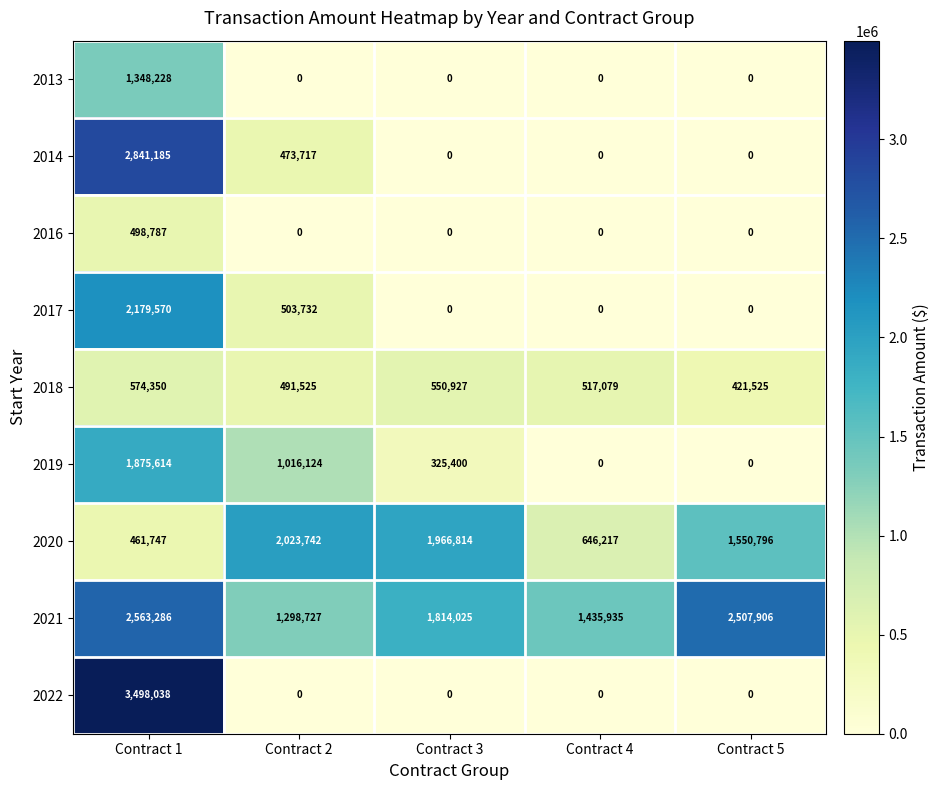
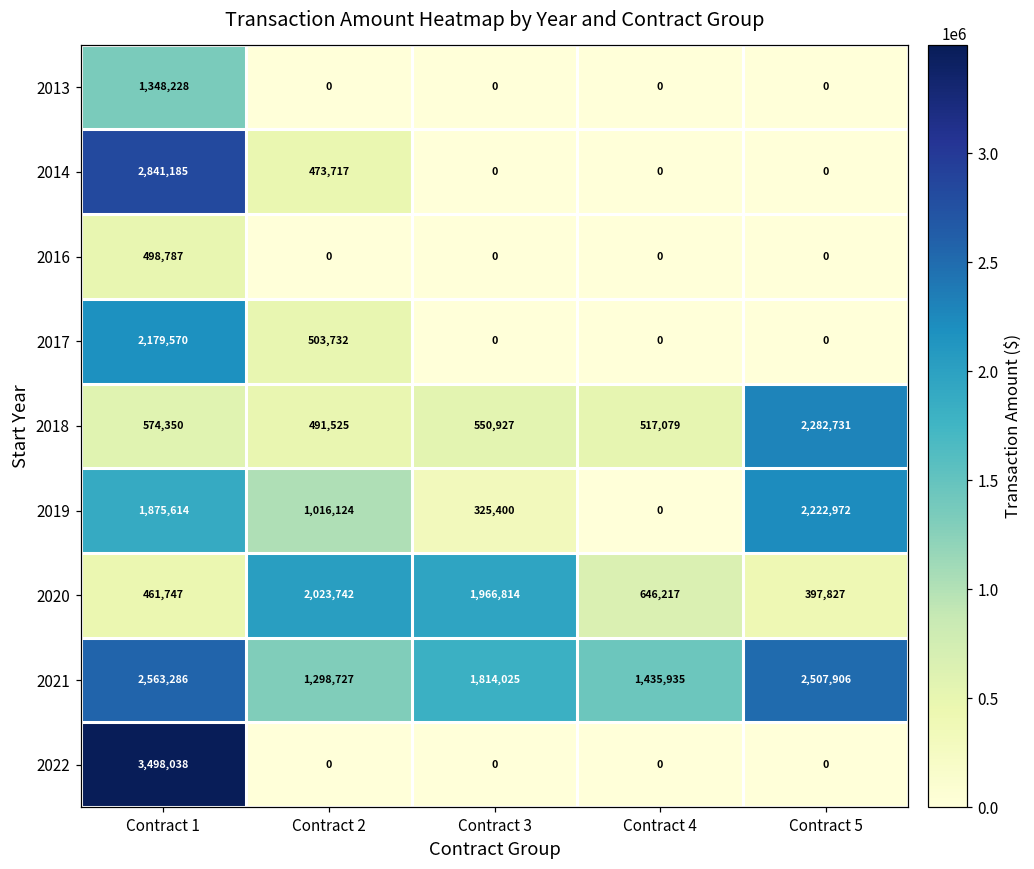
  {
    "2013": {
      "Contract 1": "1,348,228",
      "Contract 2": "0",
      "Contract 3": "0",
      "Contract 4": "0",
      "Contract 5": "0"
    },
    "2014": {
      "Contract 1": "2,841,185",
      "Contract 2": "473,717",
      "Contract 3": "0",
      "Contract 4": "0",
      "Contract 5": "0"
    },
    "2016": {
      "Contract 1": "498,787",
      "Contract 2": "0",
      "Contract 3": "0",
      "Contract 4": "0",
      "Contract 5": "0"
    },
    "2017": {
      "Contract 1": "2,179,570",
      "Contract 2": "503,732",
      "Contract 3": "0",
      "Contract 4": "0",
      "Contract 5": "0"
    },
    "2018": {
      "Contract 1": "574,350",
      "Contract 2": "491,525",
      "Contract 3": "550,927",
      "Contract 4": "517,079",
-     "Contract 5": "421,525"
+     "Contract 5": "2,282,731"
    },
    "2019": {
      "Contract 1": "1,875,614",
      "Contract 2": "1,016,124",
      "Contract 3": "325,400",
      "Contract 4": "0",
-     "Contract 5": "0"
+     "Contract 5": "2,222,972"
    },
    "2020": {
      "Contract 1": "461,747",
      "Contract 2": "2,023,742",
      "Contract 3": "1,966,814",
      "Contract 4": "646,217",
-     "Contract 5": "1,550,796"
+     "Contract 5": "397,827"
    },
    "2021": {
      "Contract 1": "2,563,286",
      "Contract 2": "1,298,727",
      "Contract 3": "1,814,025",
      "Contract 4": "1,435,935",
      "Contract 5": "2,507,906"
    },
    "2022": {
      "Contract 1": "3,498,038",
      "Contract 2": "0",
      "Contract 3": "0",
      "Contract 4": "0",
      "Contract 5": "0"
    }
  }
